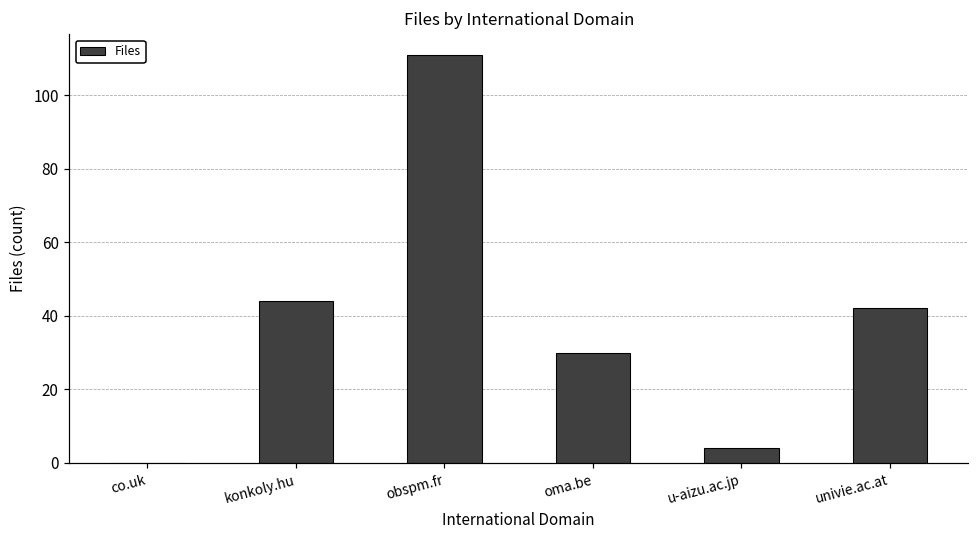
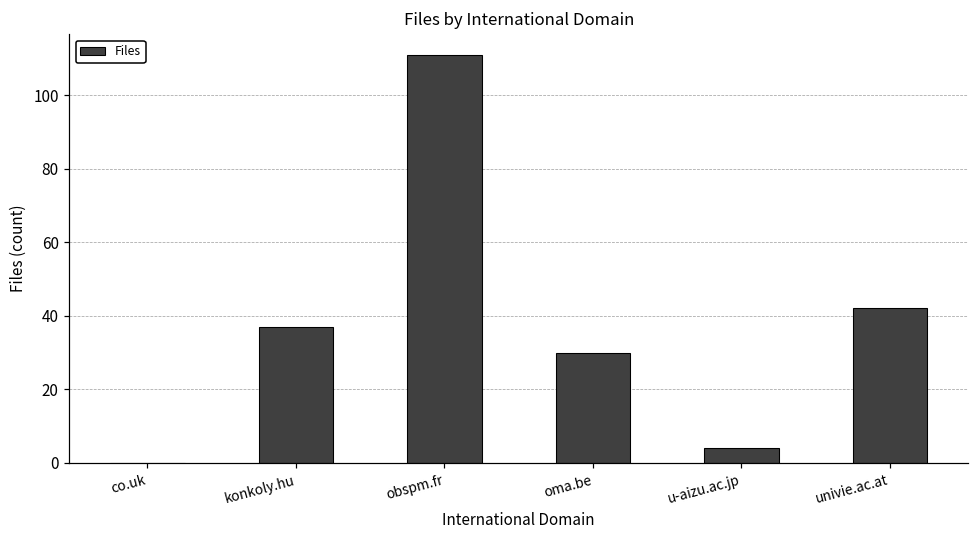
  {
    "co.uk": 0,
-   "konkoly.hu": 44,
+   "konkoly.hu": 37,
    "obspm.fr": 111,
    "oma.be": 30,
    "u-aizu.ac.jp": 4,
    "univie.ac.at": 42
  }
